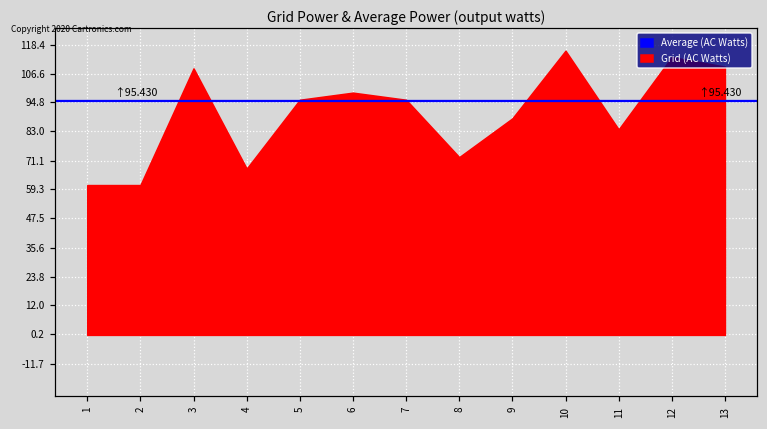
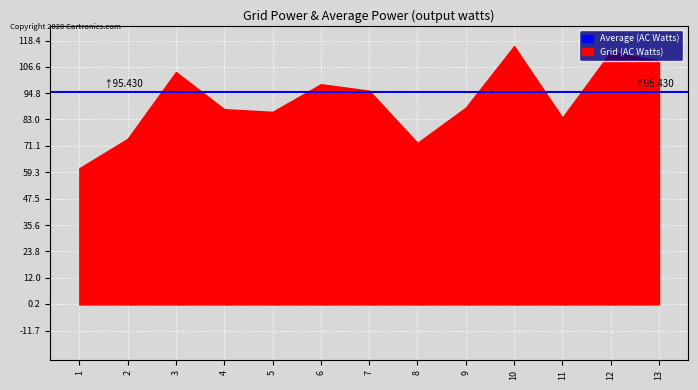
  {
    "1": 61,
-   "2": 61,
-   "3": 109,
-   "4": 68,
-   "5": 96,
+   "2": 74,
+   "3": 104,
+   "4": 88,
+   "5": 86,
    "6": 99,
    "7": 96,
    "8": 73,
    "9": 88,
    "10": 116,
    "11": 84
  }
